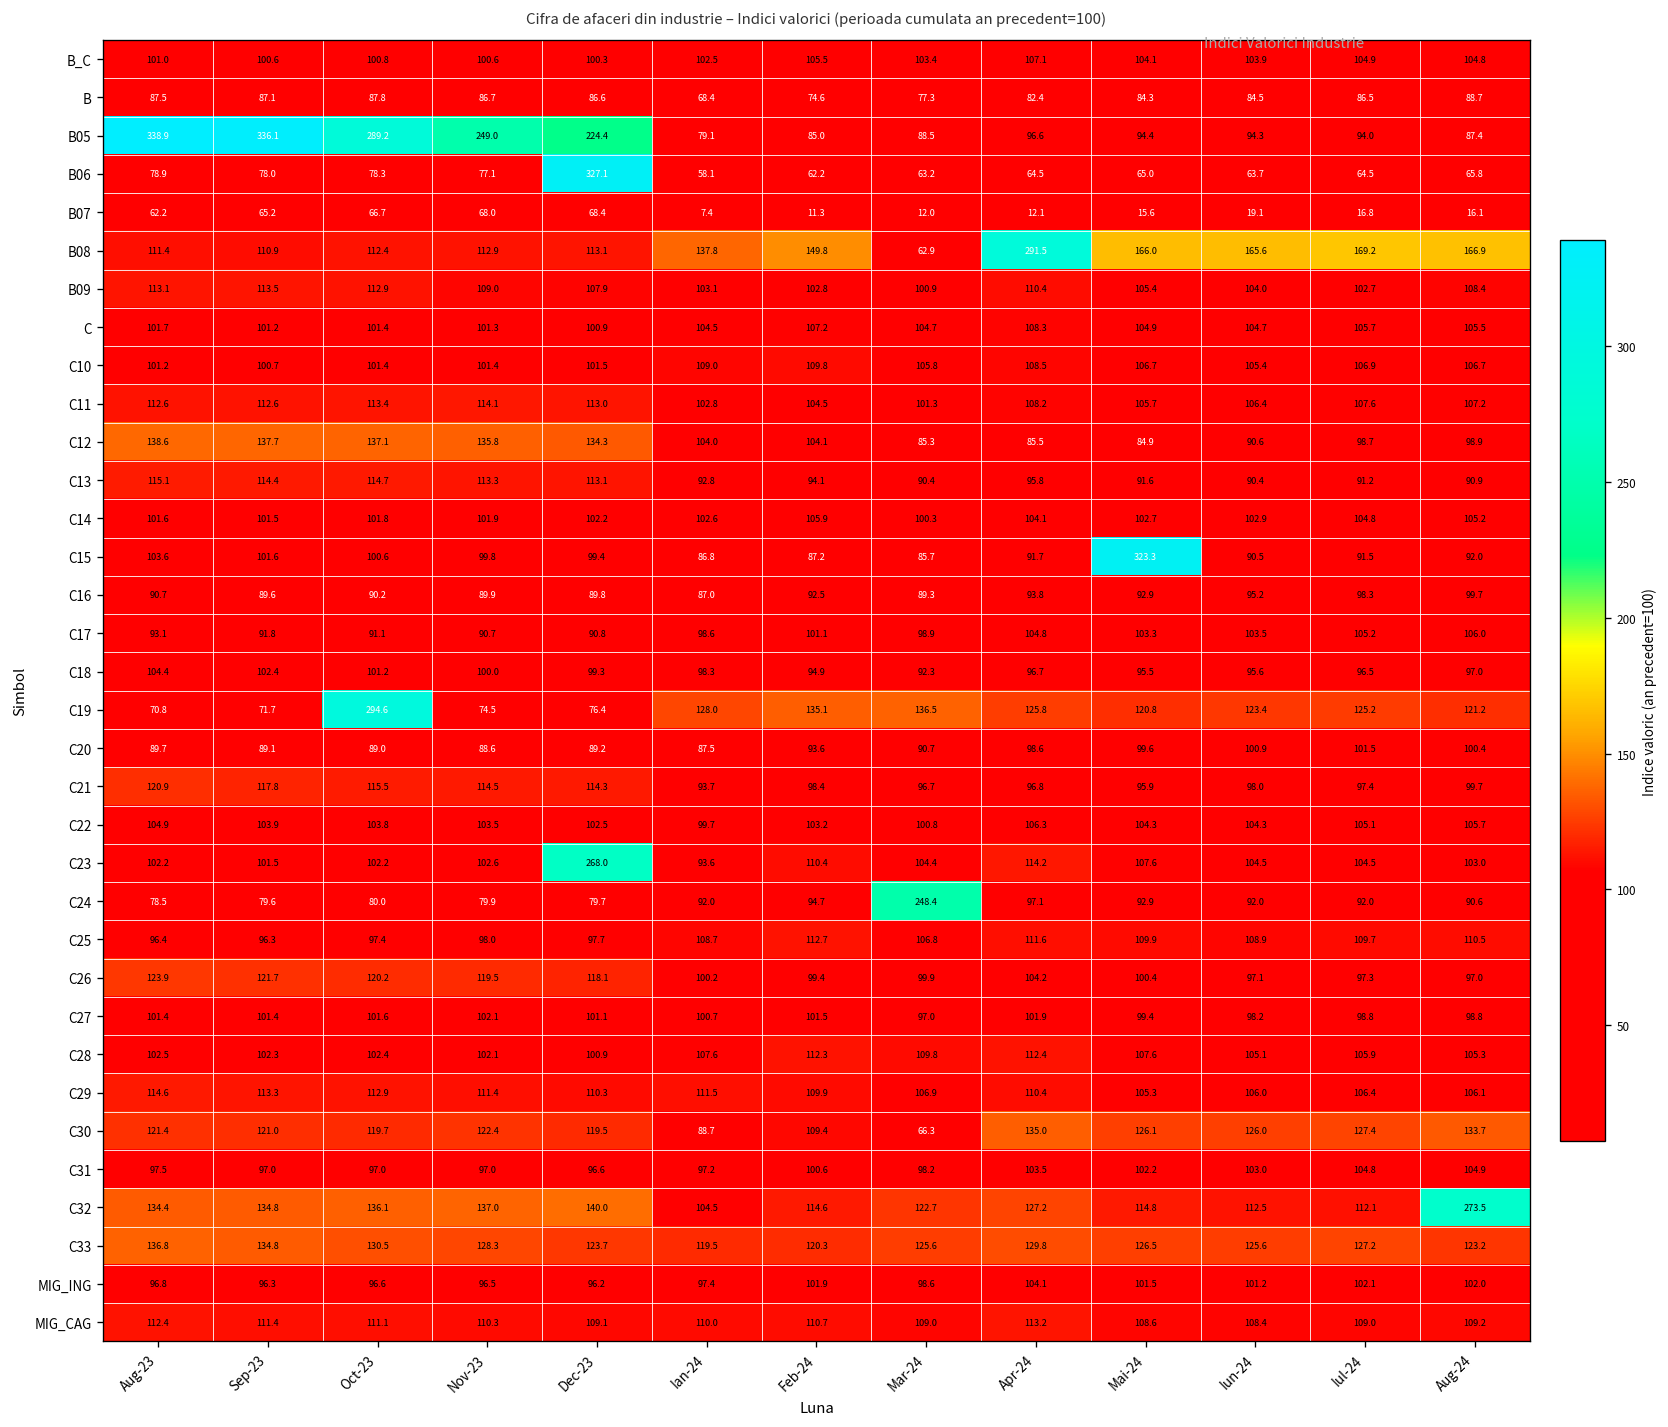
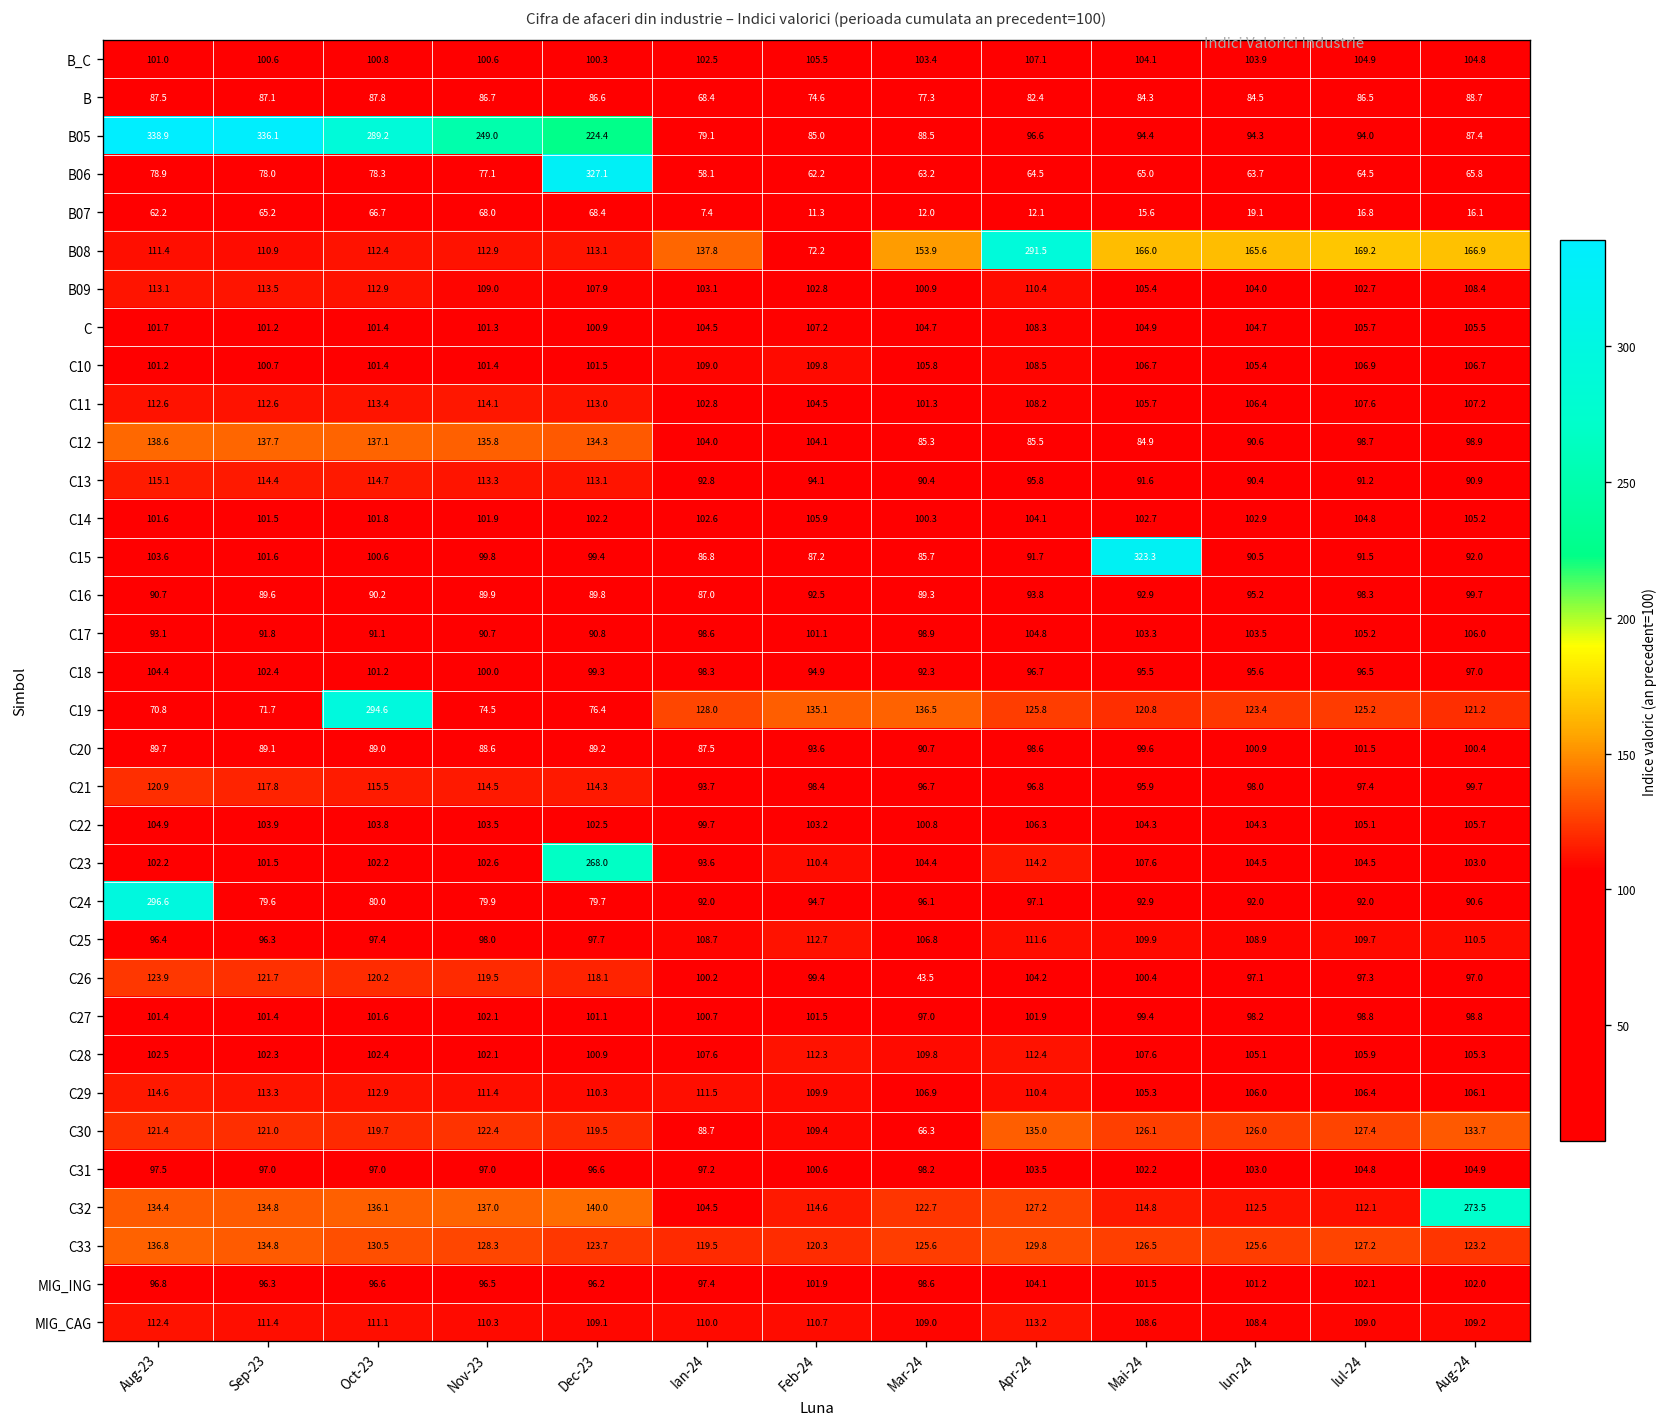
  {
    "B08": {
      "Aug-23": 111.4,
      "Sep-23": 110.9,
      "Oct-23": 112.4,
      "Nov-23": 112.9,
      "Dec-23": 113.1,
      "Ian-24": 137.8,
-     "Feb-24": 149.8,
-     "Mar-24": 62.9,
+     "Feb-24": 72.2,
+     "Mar-24": 153.9,
      "Apr-24": 291.5,
      "Mai-24": 166.0,
      "Iun-24": 165.6,
      "Iul-24": 169.2,
      "Aug-24": 166.9
    },
    "C24": {
-     "Aug-23": 78.5,
+     "Aug-23": 296.6,
      "Sep-23": 79.6,
      "Oct-23": 80.0,
      "Nov-23": 79.9,
      "Dec-23": 79.7,
      "Ian-24": 92.0,
      "Feb-24": 94.7,
-     "Mar-24": 248.4,
+     "Mar-24": 96.1,
      "Apr-24": 97.1,
      "Mai-24": 92.9,
      "Iun-24": 92.0,
      "Iul-24": 92.0,
      "Aug-24": 90.6
    },
    "C26": {
      "Aug-23": 123.9,
      "Sep-23": 121.7,
      "Oct-23": 120.2,
      "Nov-23": 119.5,
      "Dec-23": 118.1,
      "Ian-24": 100.2,
      "Feb-24": 99.4,
-     "Mar-24": 99.9,
+     "Mar-24": 43.5,
      "Apr-24": 104.2,
      "Mai-24": 100.4,
      "Iun-24": 97.1,
      "Iul-24": 97.3,
      "Aug-24": 97.0
    }
  }
